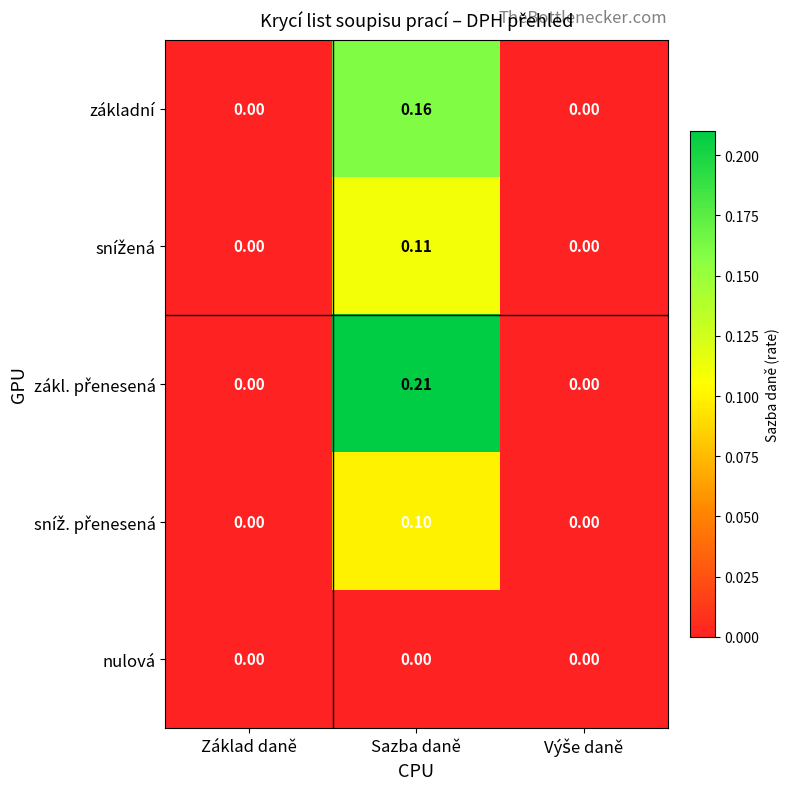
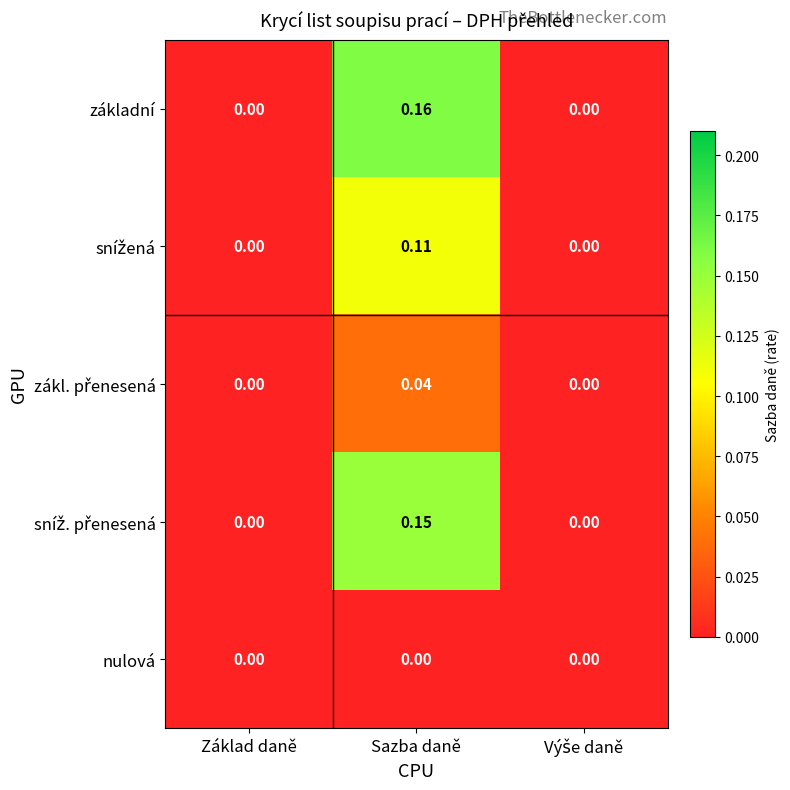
  {
    "základní": {
      "Základ daně": 0.00,
      "Sazba daně": 0.16,
      "Výše daně": 0.00
    },
    "snížená": {
      "Základ daně": 0.00,
      "Sazba daně": 0.11,
      "Výše daně": 0.00
    },
    "zákl. přenesená": {
      "Základ daně": 0.00,
-     "Sazba daně": 0.21,
+     "Sazba daně": 0.04,
      "Výše daně": 0.00
    },
    "sníž. přenesená": {
      "Základ daně": 0.00,
-     "Sazba daně": 0.10,
+     "Sazba daně": 0.15,
      "Výše daně": 0.00
    },
    "nulová": {
      "Základ daně": 0.00,
      "Sazba daně": 0.00,
      "Výše daně": 0.00
    }
  }
